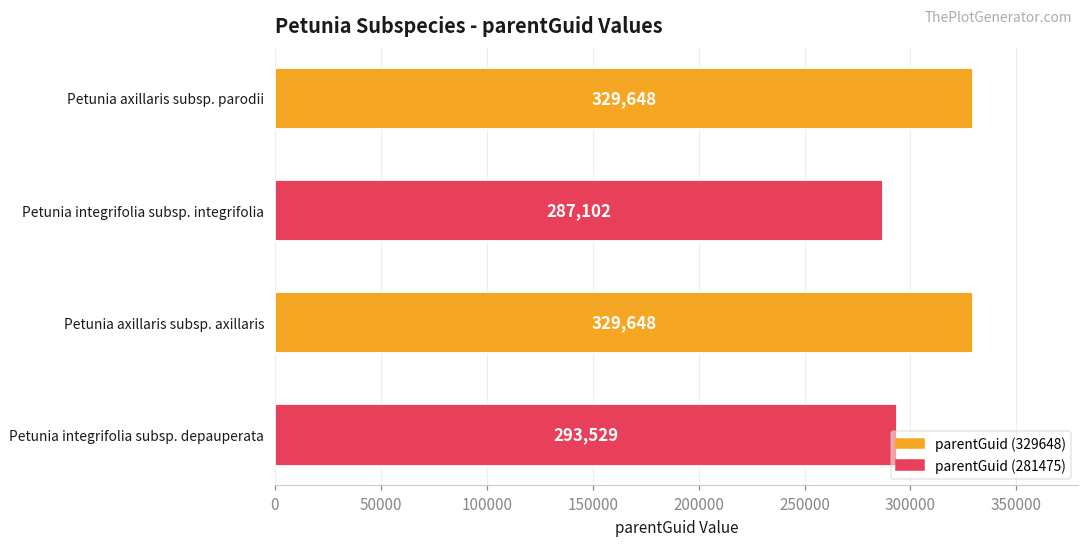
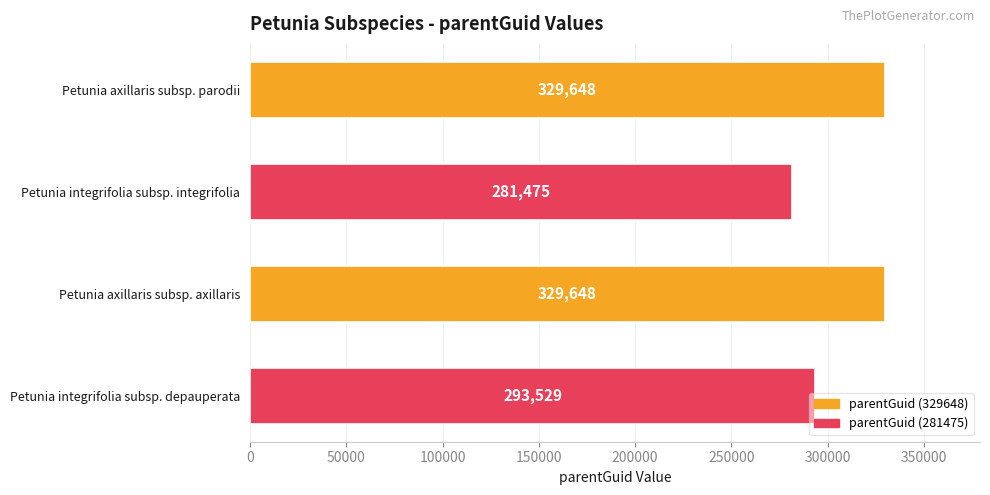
  {
    "Petunia axillaris subsp. parodii": "329,648",
-   "Petunia integrifolia subsp. integrifolia": "287,102",
+   "Petunia integrifolia subsp. integrifolia": "281,475",
    "Petunia axillaris subsp. axillaris": "329,648"
  }
